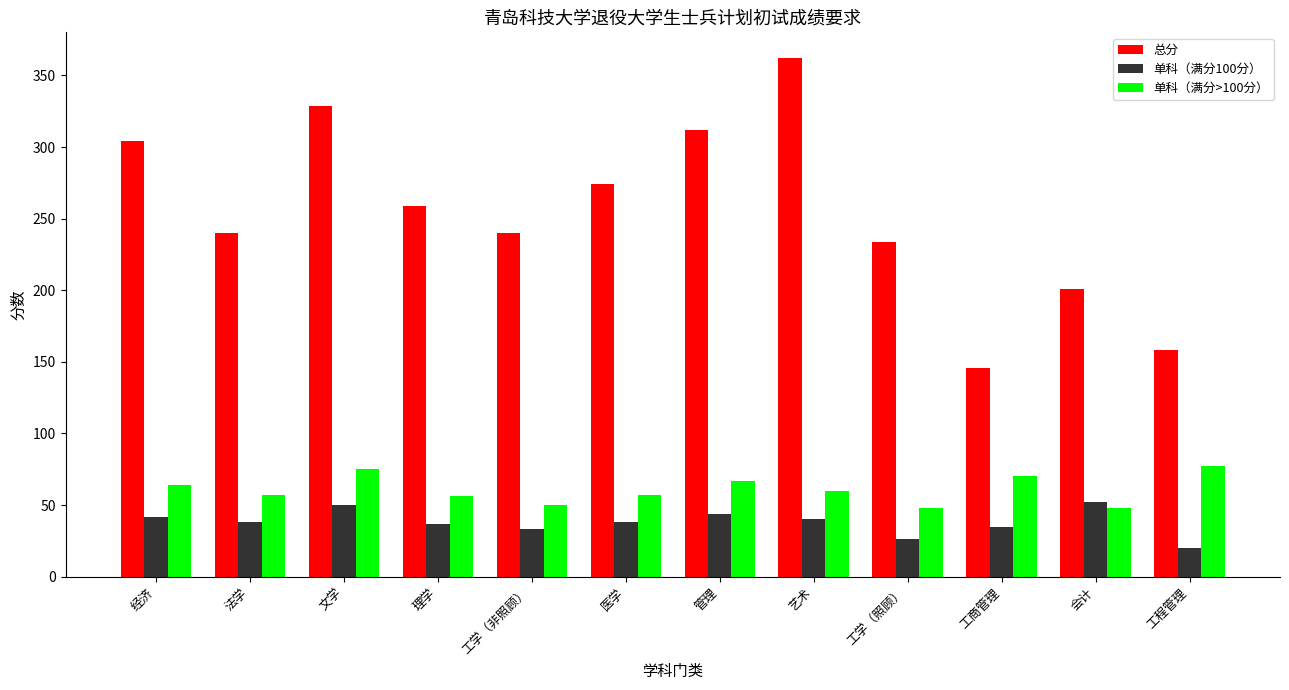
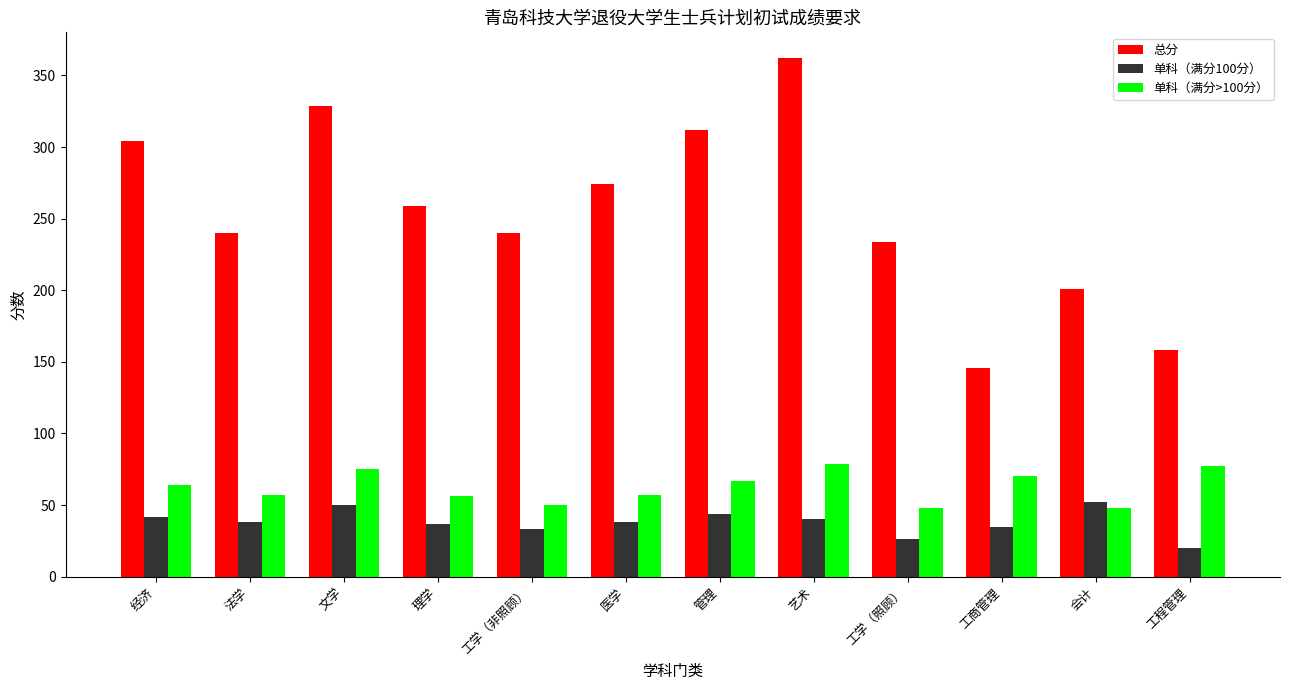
  {
    "总分": {
      "经济": 304,
      "法学": 240,
      "文学": 329,
      "理学": 259,
      "工学（非照顾）": 240,
      "医学": 274,
      "管理": 312,
      "艺术": 362,
      "工学（照顾）": 234,
      "工商管理": 146,
      "会计": 201,
      "工程管理": 158
    },
    "单科（满分100分）": {
      "经济": 42,
      "法学": 38,
      "文学": 50,
      "理学": 37,
      "工学（非照顾）": 33,
      "医学": 38,
      "管理": 44,
      "艺术": 40,
      "工学（照顾）": 26,
      "工商管理": 35,
      "会计": 52,
      "工程管理": 20
    },
    "单科（满分>100分）": {
      "经济": 64,
      "法学": 57,
      "文学": 75,
      "理学": 56,
      "工学（非照顾）": 50,
      "医学": 57,
      "管理": 67,
-     "艺术": 60,
+     "艺术": 79,
      "工学（照顾）": 48,
      "工商管理": 70,
      "会计": 48,
      "工程管理": 77
    }
  }
